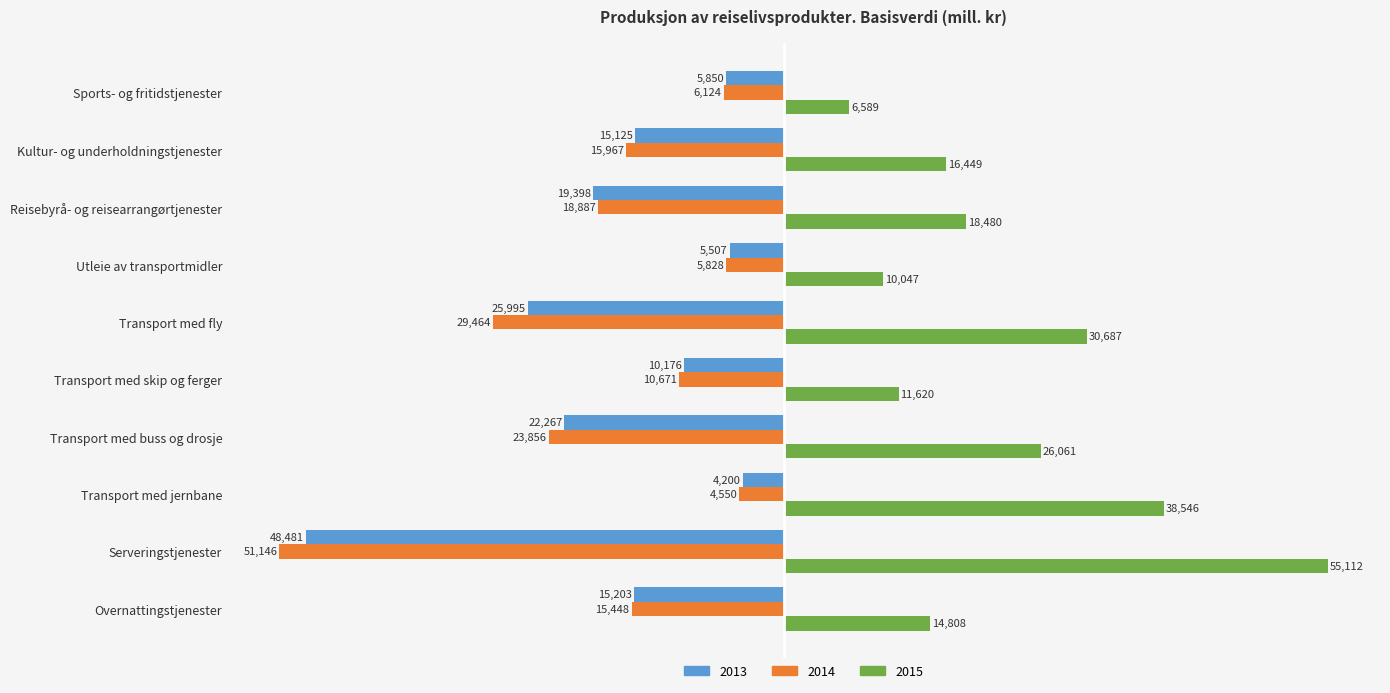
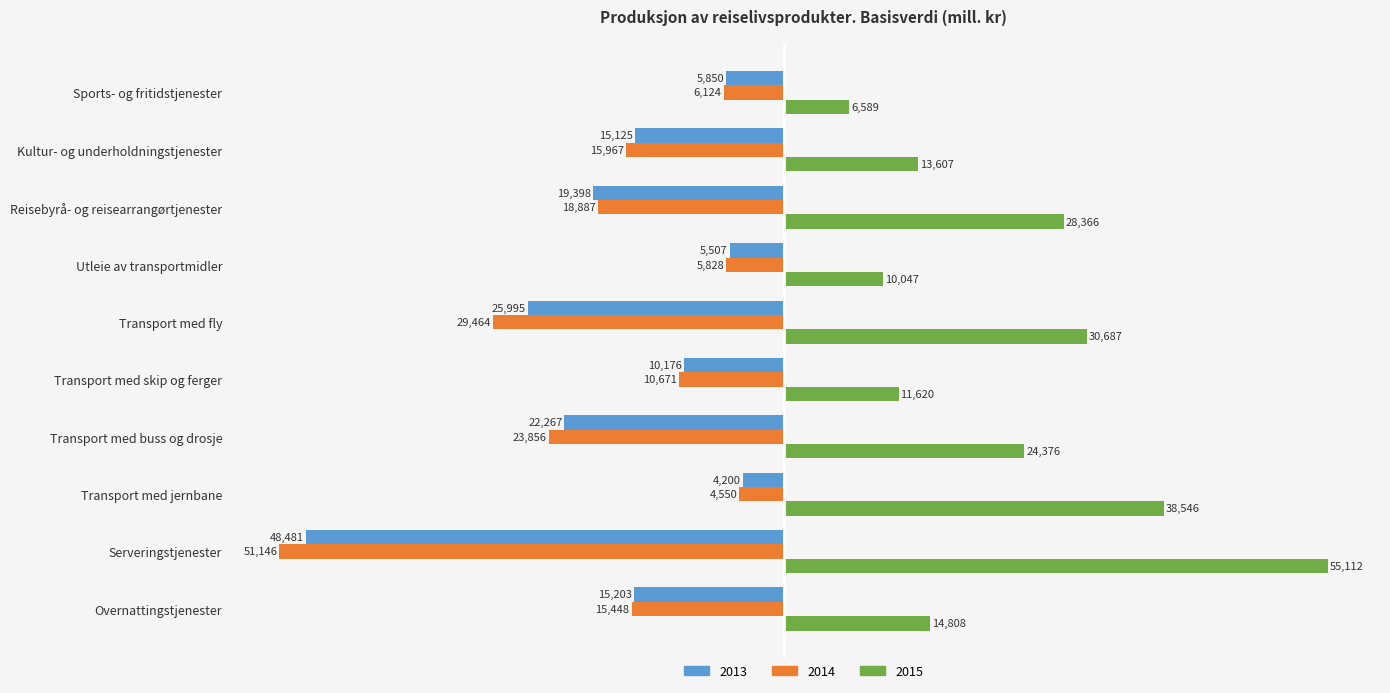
  {
    "2015": {
      "Sports- og fritidstjenester": "6,589",
-     "Kultur- og underholdningstjenester": "16,449",
-     "Reisebyrå- og reisearrangørtjenester": "18,480",
+     "Kultur- og underholdningstjenester": "13,607",
+     "Reisebyrå- og reisearrangørtjenester": "28,366",
      "Utleie av transportmidler": "10,047",
      "Transport med fly": "30,687",
      "Transport med skip og ferger": "11,620",
-     "Transport med buss og drosje": "26,061",
+     "Transport med buss og drosje": "24,376",
      "Transport med jernbane": "38,546",
      "Serveringstjenester": "55,112",
      "Overnattingstjenester": "14,808"
    }
  }
